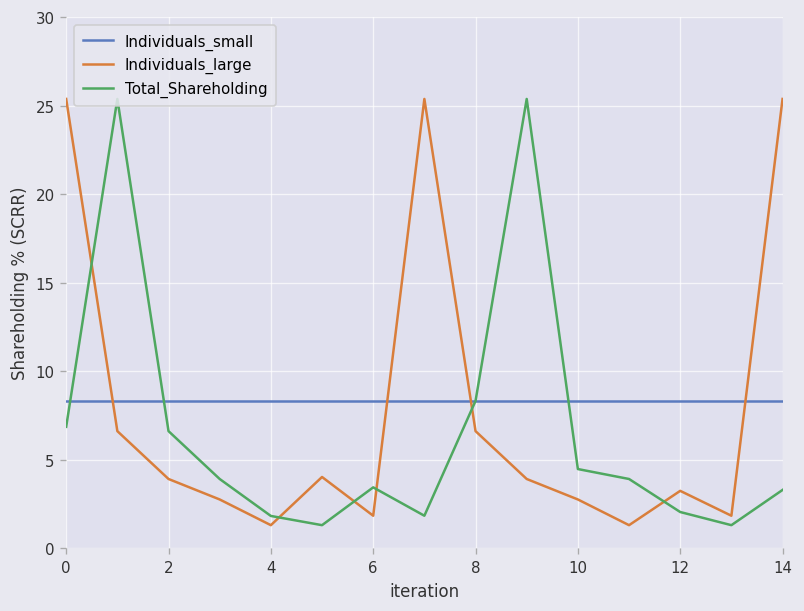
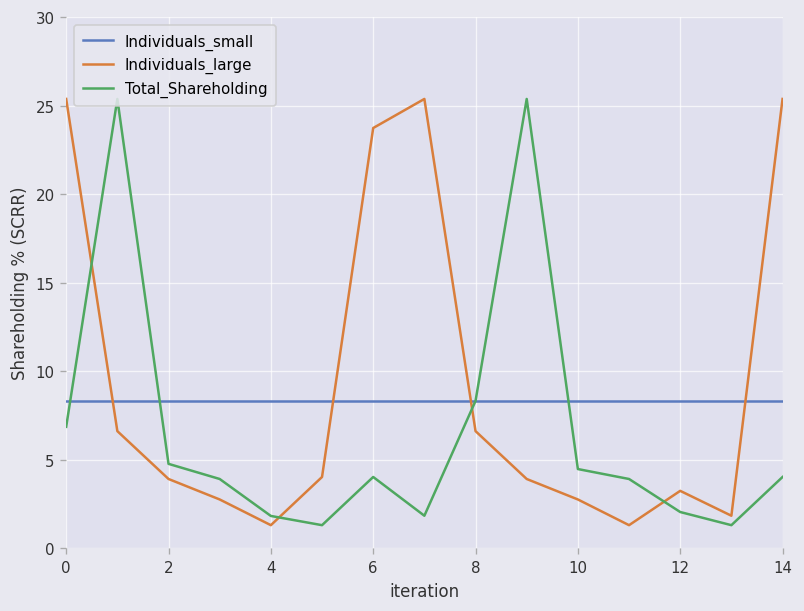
  {
    "Individuals_small": {
      "0": 8.3,
      "2": 8.3,
      "4": 8.3,
      "6": 8.3,
      "10": 8.3,
      "12": 8.3,
      "14": 8.3
    },
    "Individuals_large": {
      "0": 25.4,
      "2": 3.9,
      "4": 1.3,
-     "6": 1.8,
+     "6": 23.7,
      "8": 6.6,
      "10": 2.8,
      "12": 3.2,
      "14": 25.4
    },
    "Total_Shareholding": {
      "0": 6.9,
-     "2": 6.6,
+     "2": 4.8,
      "4": 1.8,
-     "6": 3.4,
+     "6": 4.0,
      "10": 4.5,
      "12": 2.0,
-     "14": 3.3
+     "14": 4.0
    }
  }
